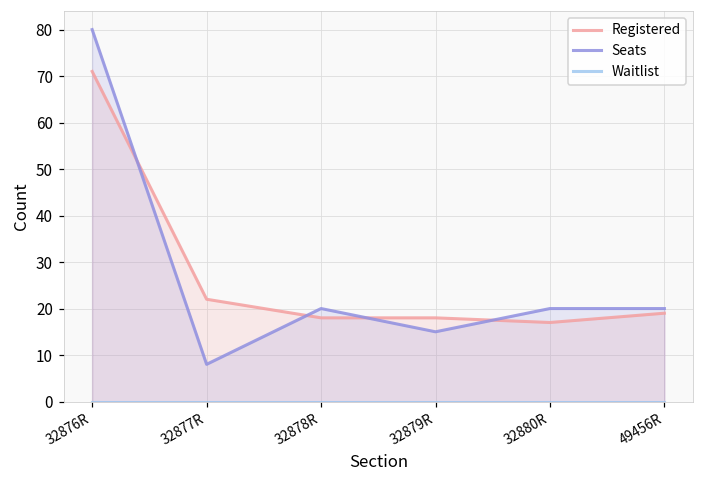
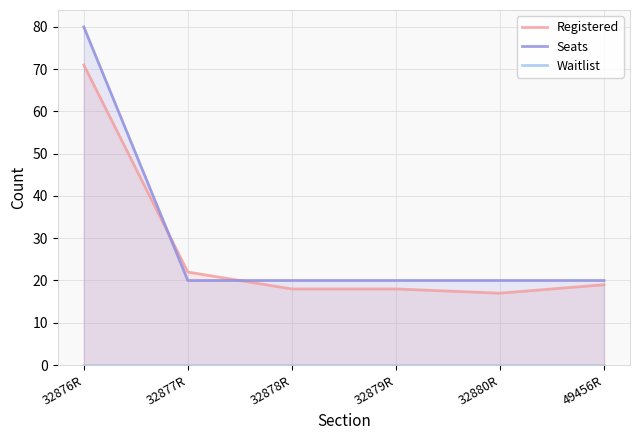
  {
    "Registered": {
      "32876R": 71,
      "32877R": 22,
      "32878R": 18,
      "32879R": 18,
      "32880R": 17,
      "49456R": 19
    },
    "Seats": {
      "32876R": 80,
-     "32877R": 8,
+     "32877R": 20,
      "32878R": 20,
-     "32879R": 15,
+     "32879R": 20,
      "32880R": 20,
      "49456R": 20
    },
    "Waitlist": {
      "32876R": 0,
      "32877R": 0,
      "32878R": 0,
      "32879R": 0,
      "32880R": 0,
      "49456R": 0
    }
  }
